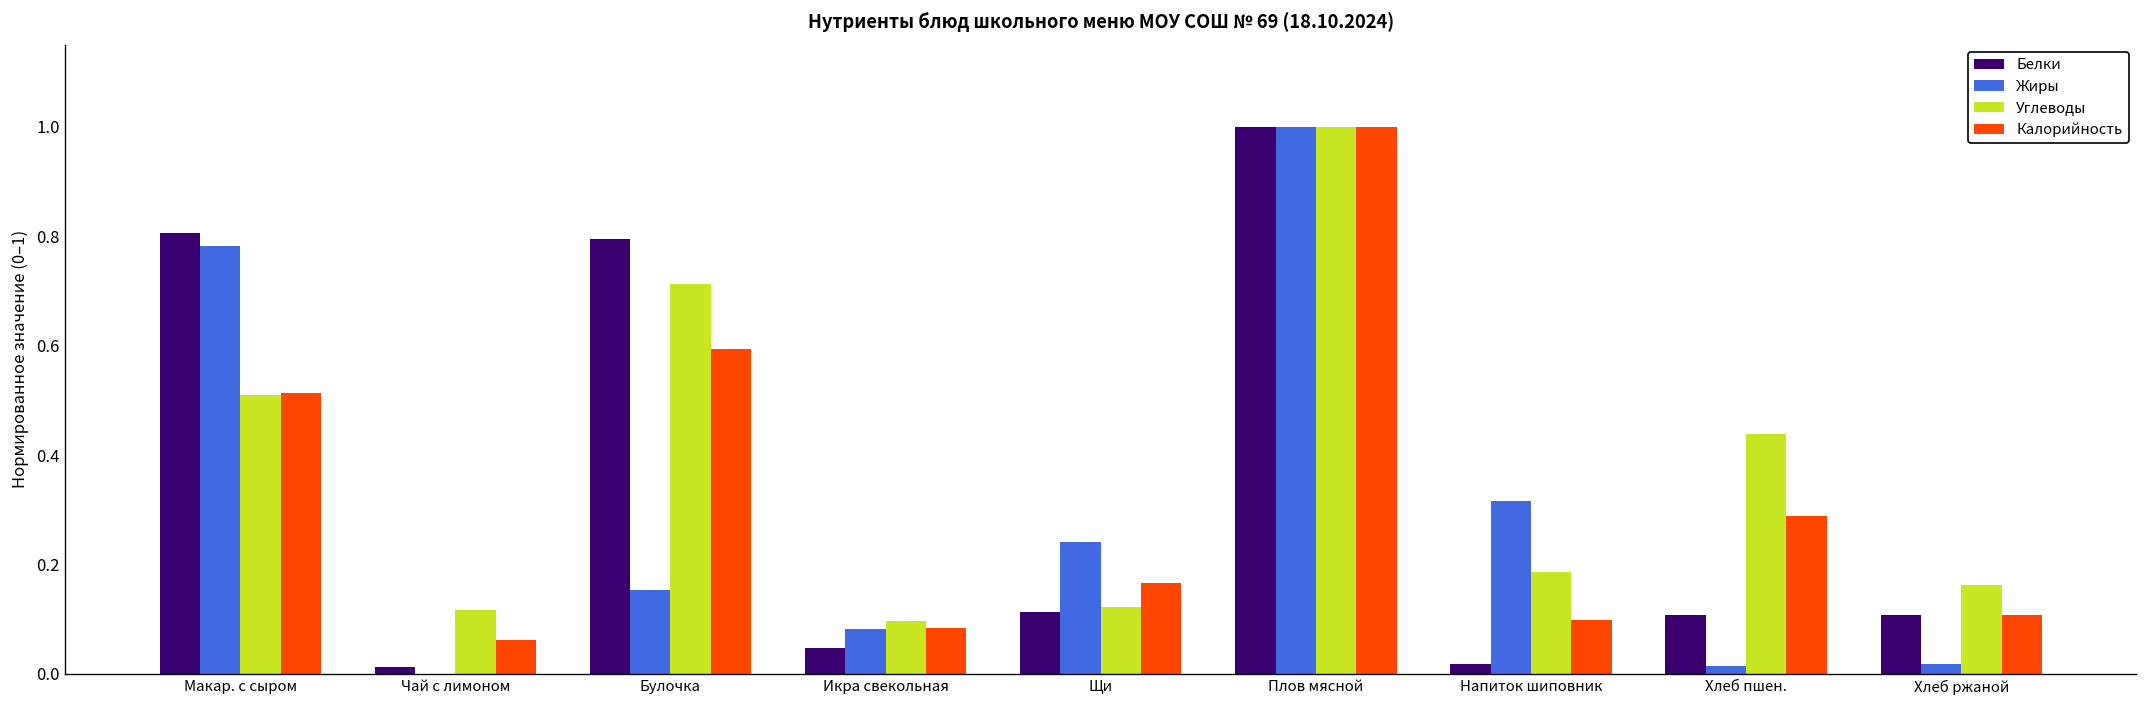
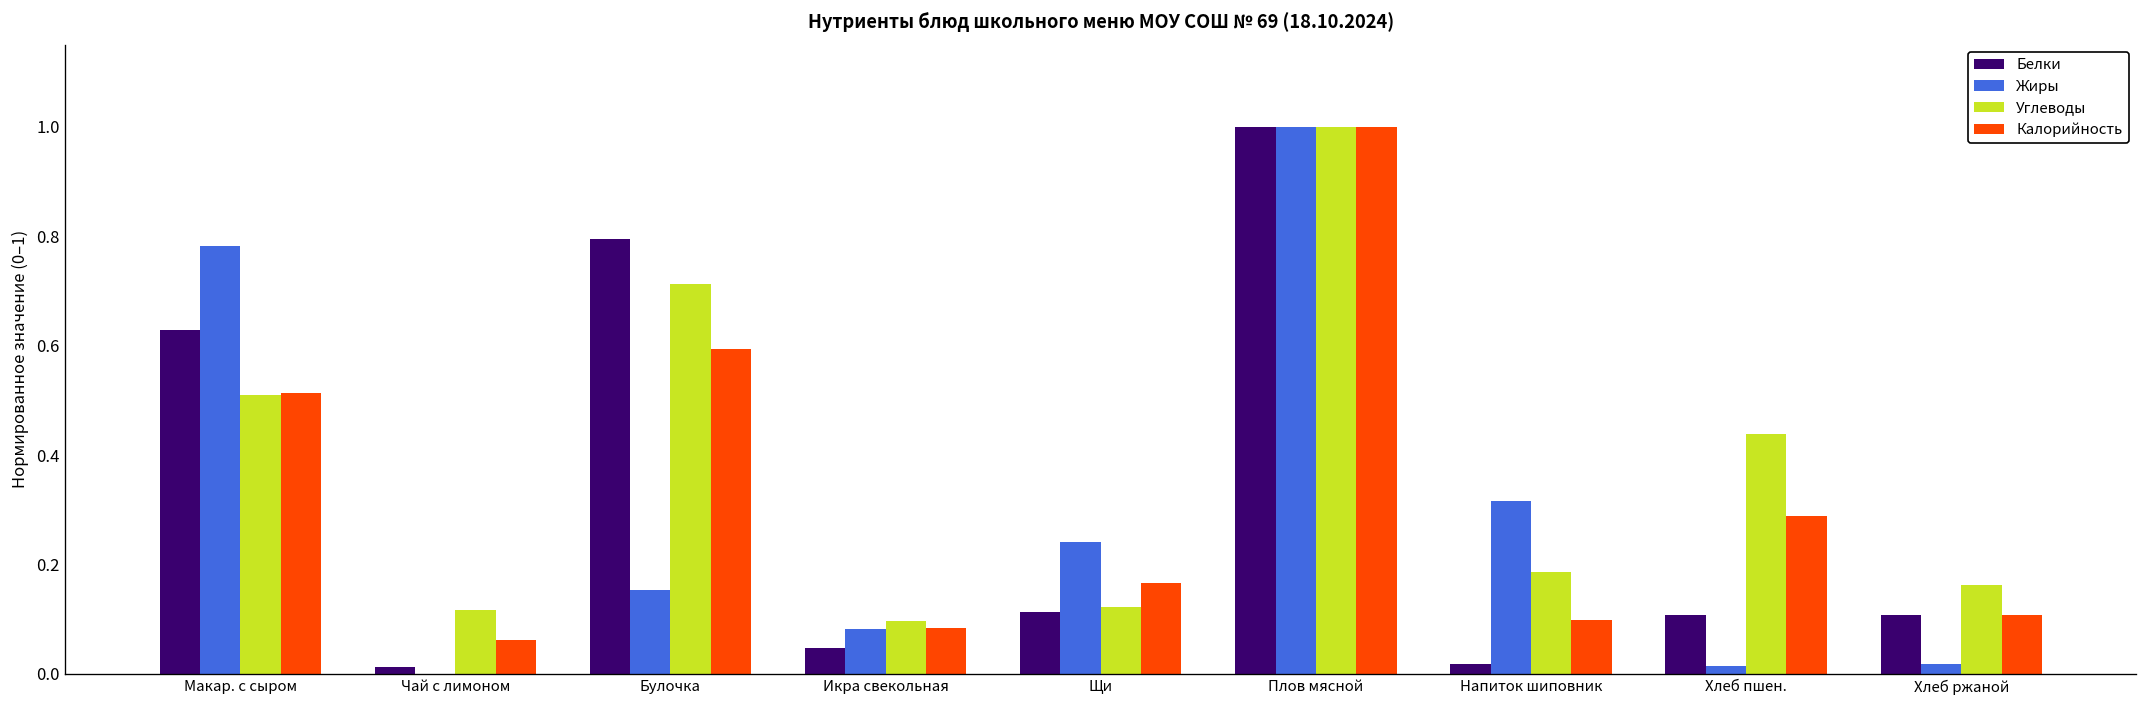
  {
    "Белки": {
-     "Макар. с сыром": 0.81,
+     "Макар. с сыром": 0.63,
      "Чай с лимоном": 0.01,
      "Булочка": 0.79,
      "Икра свекольная": 0.05,
      "Щи": 0.11,
      "Плов мясной": 1.00,
      "Напиток шиповник": 0.02,
      "Хлеб пшен.": 0.11,
      "Хлеб ржаной": 0.11
    },
    "Жиры": {
      "Макар. с сыром": 0.78,
      "Чай с лимоном": 0.00,
      "Булочка": 0.15,
      "Икра свекольная": 0.08,
      "Щи": 0.24,
      "Плов мясной": 1.00,
      "Напиток шиповник": 0.32,
      "Хлеб пшен.": 0.01,
      "Хлеб ржаной": 0.02
    },
    "Углеводы": {
      "Макар. с сыром": 0.51,
      "Чай с лимоном": 0.12,
      "Булочка": 0.71,
      "Икра свекольная": 0.10,
      "Щи": 0.12,
      "Плов мясной": 1.00,
      "Напиток шиповник": 0.19,
      "Хлеб пшен.": 0.44,
      "Хлеб ржаной": 0.16
    },
    "Калорийность": {
      "Макар. с сыром": 0.51,
      "Чай с лимоном": 0.06,
      "Булочка": 0.59,
      "Икра свекольная": 0.08,
      "Щи": 0.17,
      "Плов мясной": 1.00,
      "Напиток шиповник": 0.10,
      "Хлеб пшен.": 0.29,
      "Хлеб ржаной": 0.11
    }
  }
